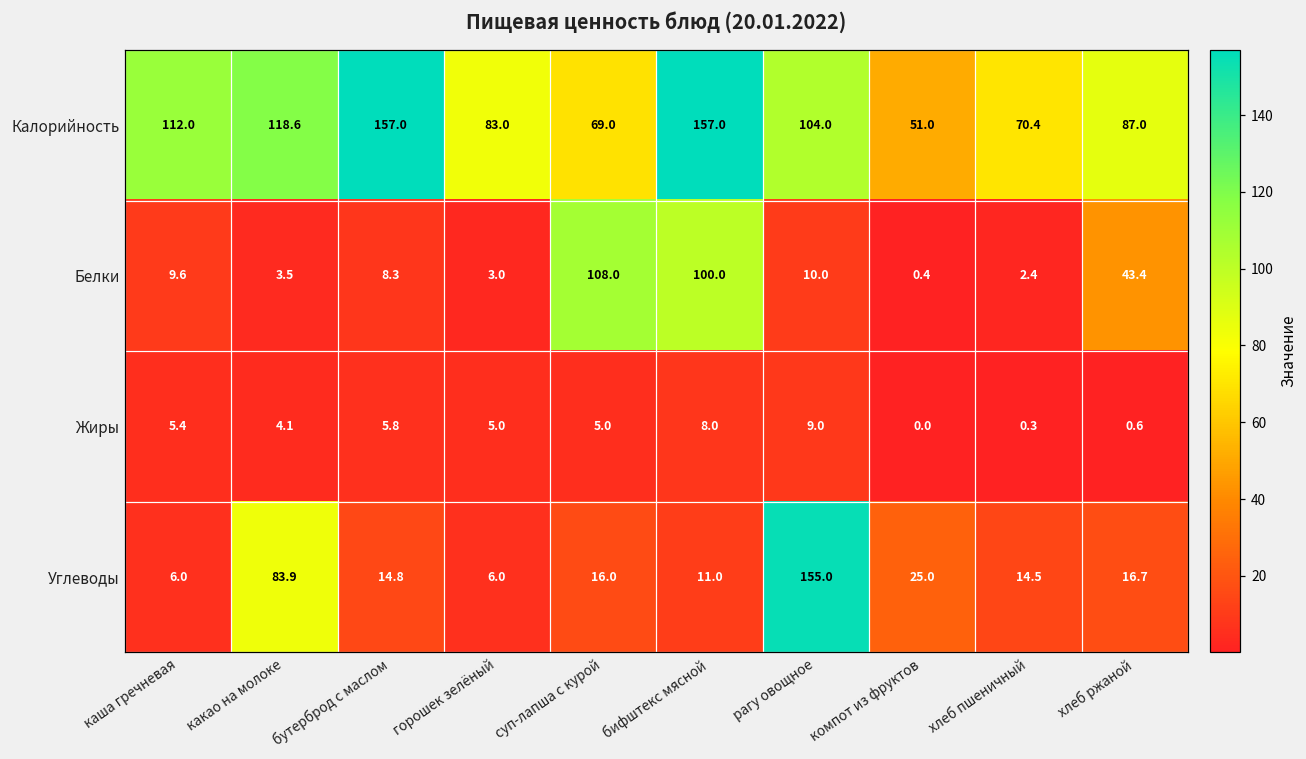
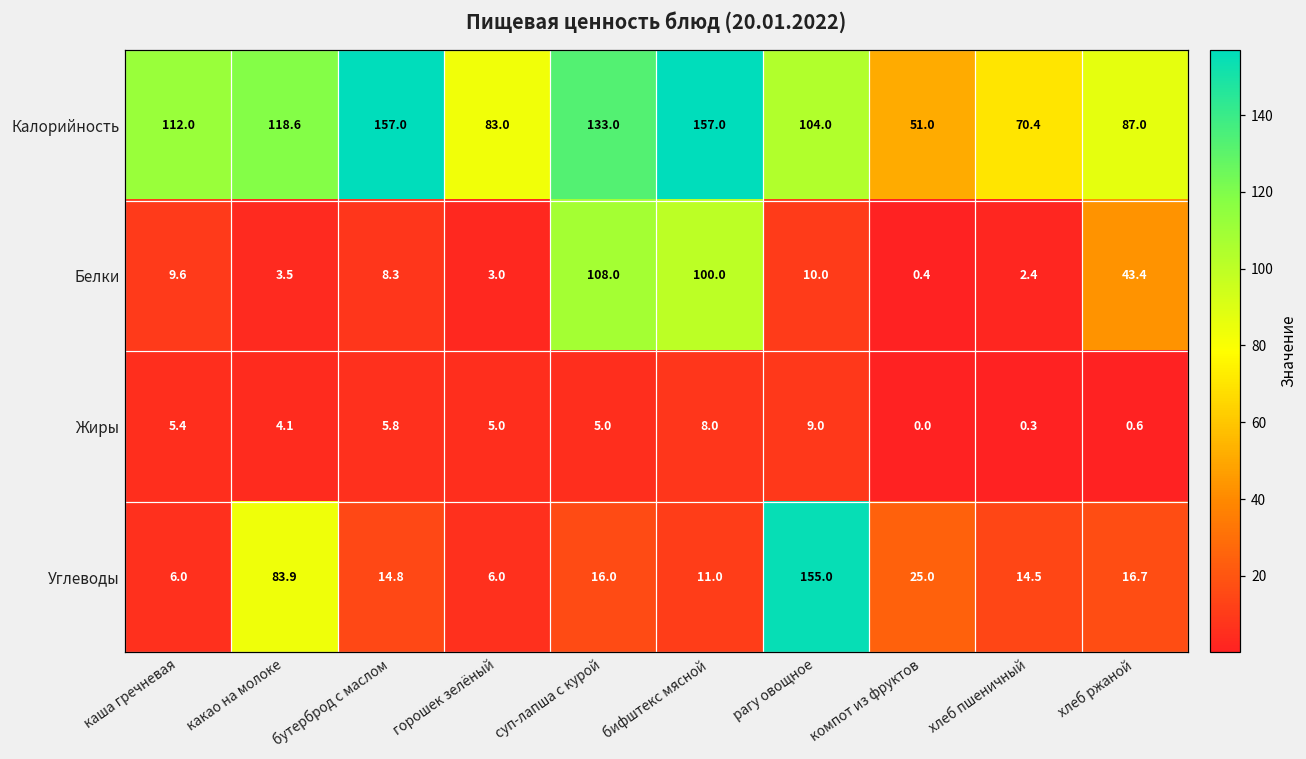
  {
    "Калорийность": {
      "каша гречневая": 112.0,
      "какао на молоке": 118.6,
      "бутерброд с маслом": 157.0,
      "горошек зелёный": 83.0,
-     "суп-лапша с курой": 69.0,
+     "суп-лапша с курой": 133.0,
      "бифштекс мясной": 157.0,
      "рагу овощное": 104.0,
      "компот из фруктов": 51.0,
      "хлеб пшеничный": 70.4,
      "хлеб ржаной": 87.0
    },
    "Белки": {
      "каша гречневая": 9.6,
      "какао на молоке": 3.5,
      "бутерброд с маслом": 8.3,
      "горошек зелёный": 3.0,
      "суп-лапша с курой": 108.0,
      "бифштекс мясной": 100.0,
      "рагу овощное": 10.0,
      "компот из фруктов": 0.4,
      "хлеб пшеничный": 2.4,
      "хлеб ржаной": 43.4
    },
    "Жиры": {
      "каша гречневая": 5.4,
      "какао на молоке": 4.1,
      "бутерброд с маслом": 5.8,
      "горошек зелёный": 5.0,
      "суп-лапша с курой": 5.0,
      "бифштекс мясной": 8.0,
      "рагу овощное": 9.0,
      "компот из фруктов": 0.0,
      "хлеб пшеничный": 0.3,
      "хлеб ржаной": 0.6
    },
    "Углеводы": {
      "каша гречневая": 6.0,
      "какао на молоке": 83.9,
      "бутерброд с маслом": 14.8,
      "горошек зелёный": 6.0,
      "суп-лапша с курой": 16.0,
      "бифштекс мясной": 11.0,
      "рагу овощное": 155.0,
      "компот из фруктов": 25.0,
      "хлеб пшеничный": 14.5,
      "хлеб ржаной": 16.7
    }
  }
